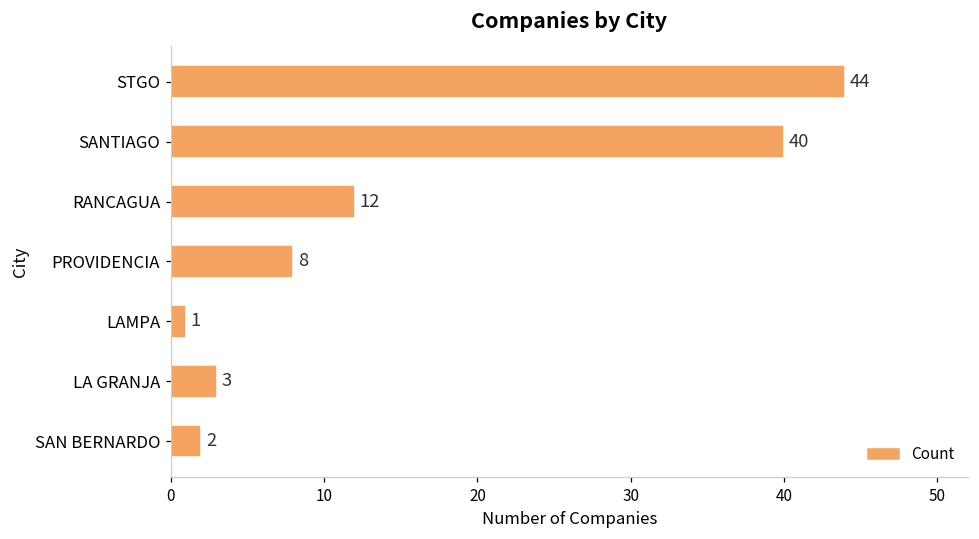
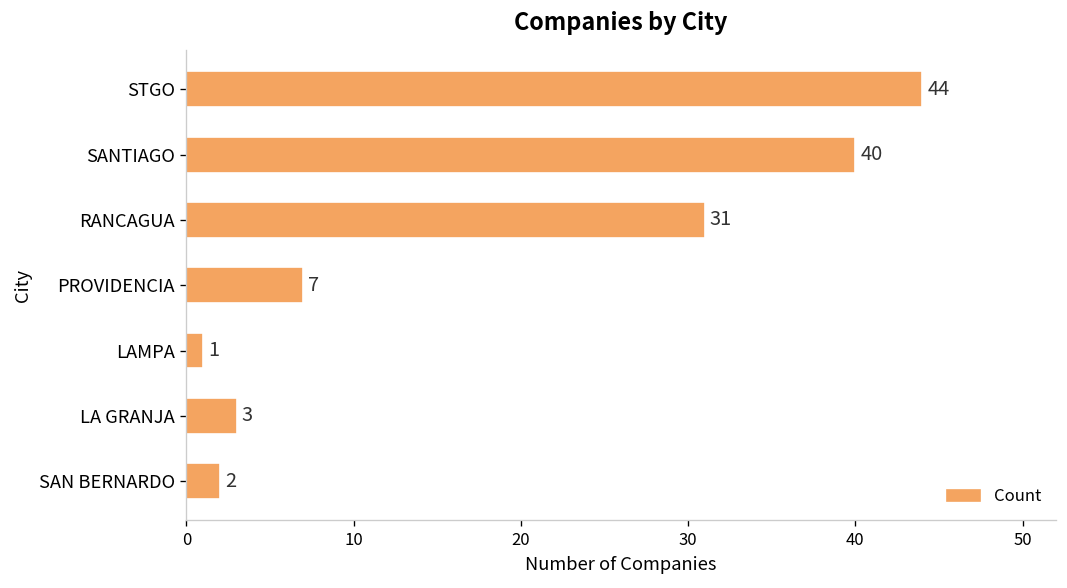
  {
    "STGO": 44,
    "SANTIAGO": 40,
-   "RANCAGUA": 12,
-   "PROVIDENCIA": 8,
+   "RANCAGUA": 31,
+   "PROVIDENCIA": 7,
    "LAMPA": 1,
    "LA GRANJA": 3,
    "SAN BERNARDO": 2
  }
